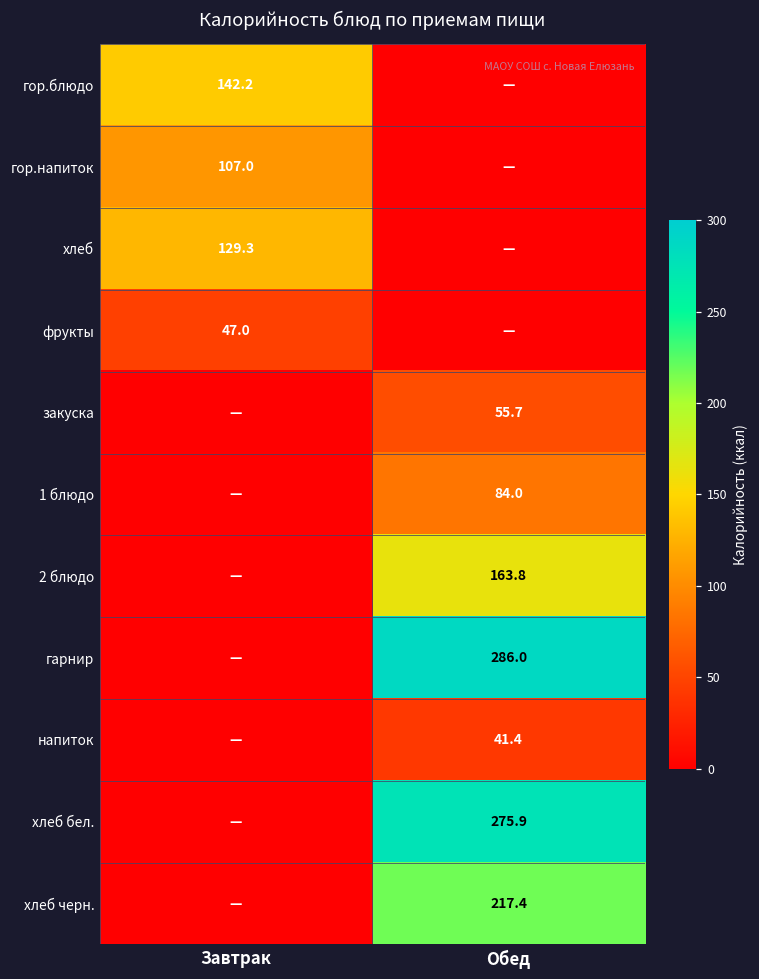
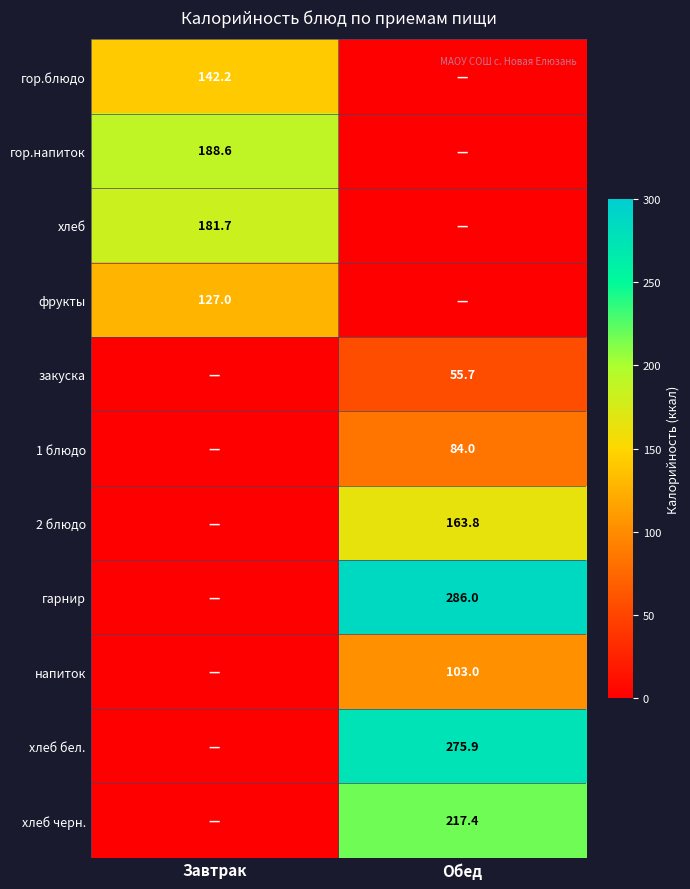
  {
    "гор.блюдо": {
      "Завтрак": 142.2
    },
    "гор.напиток": {
-     "Завтрак": 107.0
+     "Завтрак": 188.6
    },
    "хлеб": {
-     "Завтрак": 129.3
+     "Завтрак": 181.7
    },
    "фрукты": {
-     "Завтрак": 47.0
+     "Завтрак": 127.0
    },
    "закуска": {
      "Обед": 55.7
    },
    "1 блюдо": {
      "Обед": 84.0
    },
    "2 блюдо": {
      "Обед": 163.8
    },
    "гарнир": {
      "Обед": 286.0
    },
    "напиток": {
-     "Обед": 41.4
+     "Обед": 103.0
    },
    "хлеб бел.": {
      "Обед": 275.9
    },
    "хлеб черн.": {
      "Обед": 217.4
    }
  }
